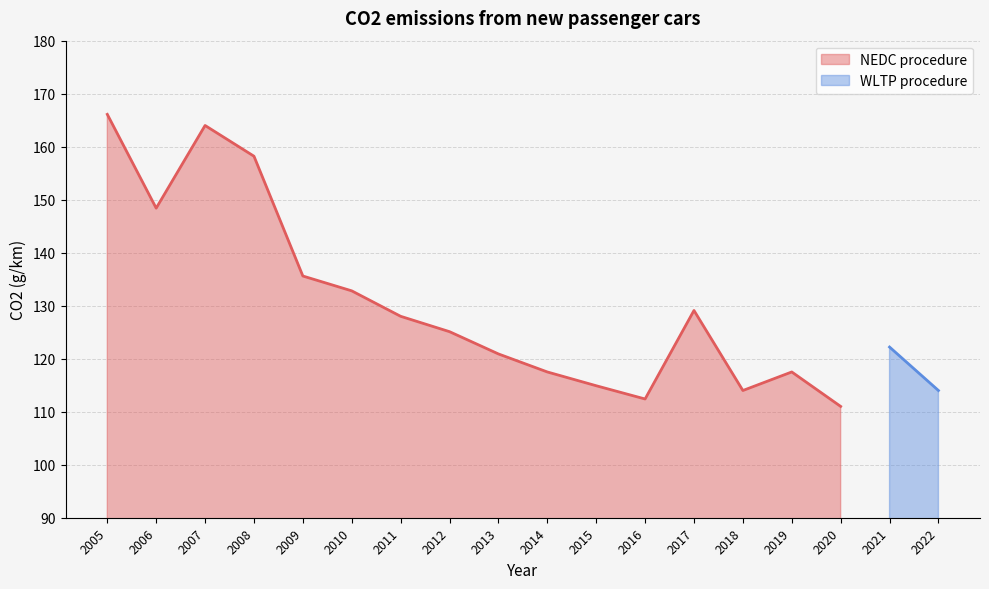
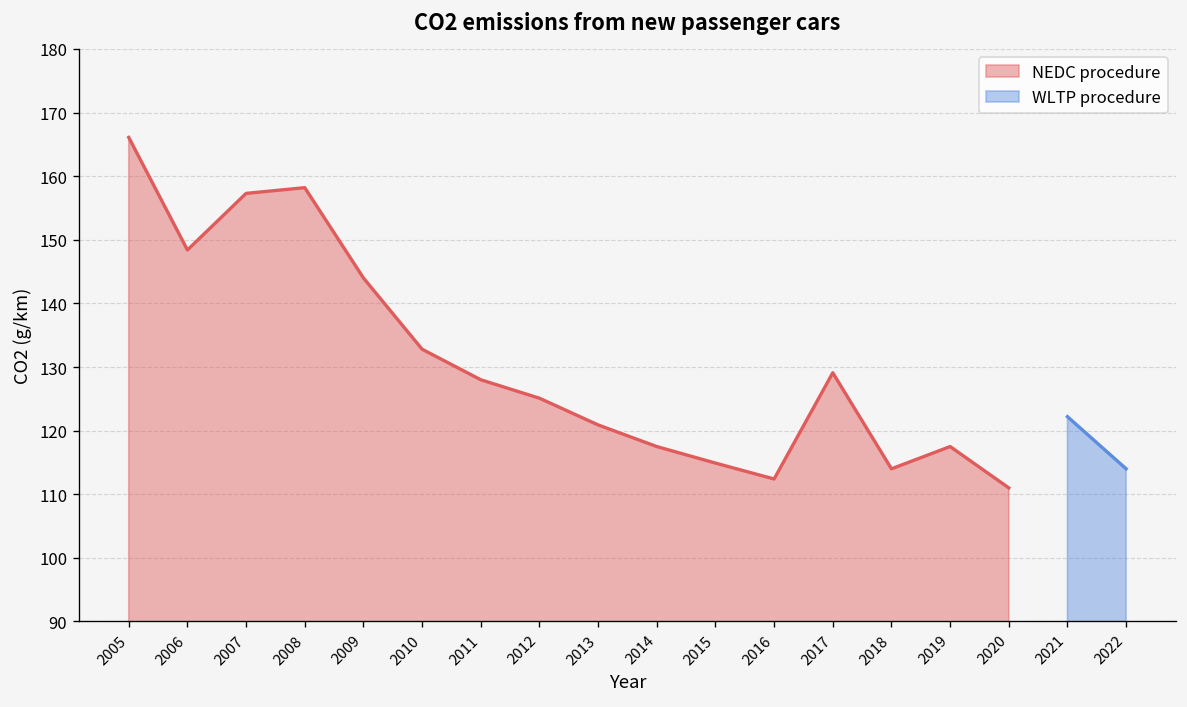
  {
    "NEDC procedure": {
      "2005": 166,
      "2006": 148,
-     "2007": 164,
+     "2007": 157,
      "2008": 158,
-     "2009": 136,
+     "2009": 144,
      "2010": 133,
      "2011": 128,
      "2012": 125,
      "2013": 121,
      "2014": 118,
      "2015": 115,
      "2016": 112,
      "2017": 129,
      "2018": 114,
      "2019": 118,
      "2020": 111
    },
    "WLTP procedure": {
      "2021": 122,
      "2022": 114
    }
  }
